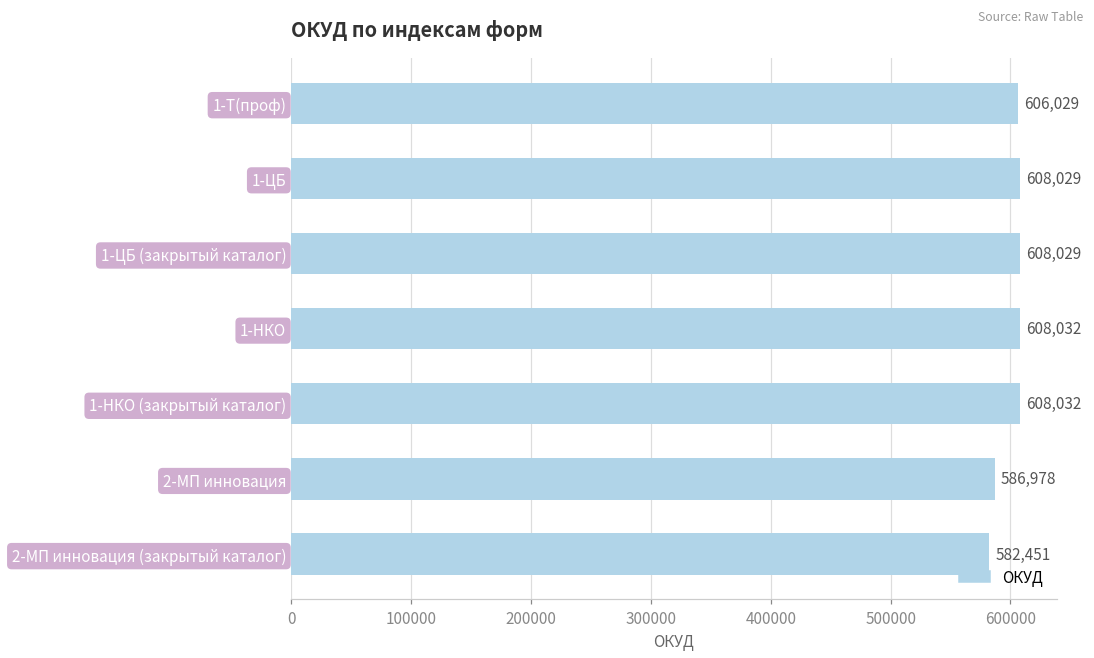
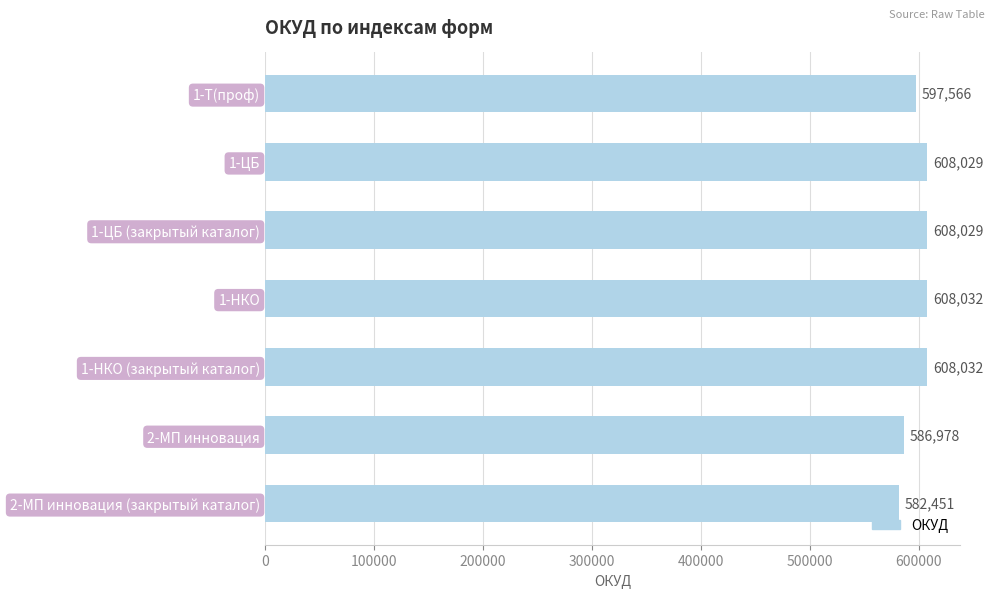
  {
-   "1-Т(проф)": "606,029",
+   "1-Т(проф)": "597,566",
    "1-ЦБ": "608,029",
    "1-ЦБ (закрытый каталог)": "608,029",
    "1-НКО": "608,032",
    "1-НКО (закрытый каталог)": "608,032",
    "2-МП инновация": "586,978",
    "2-МП инновация (закрытый каталог)": "582,451"
  }
